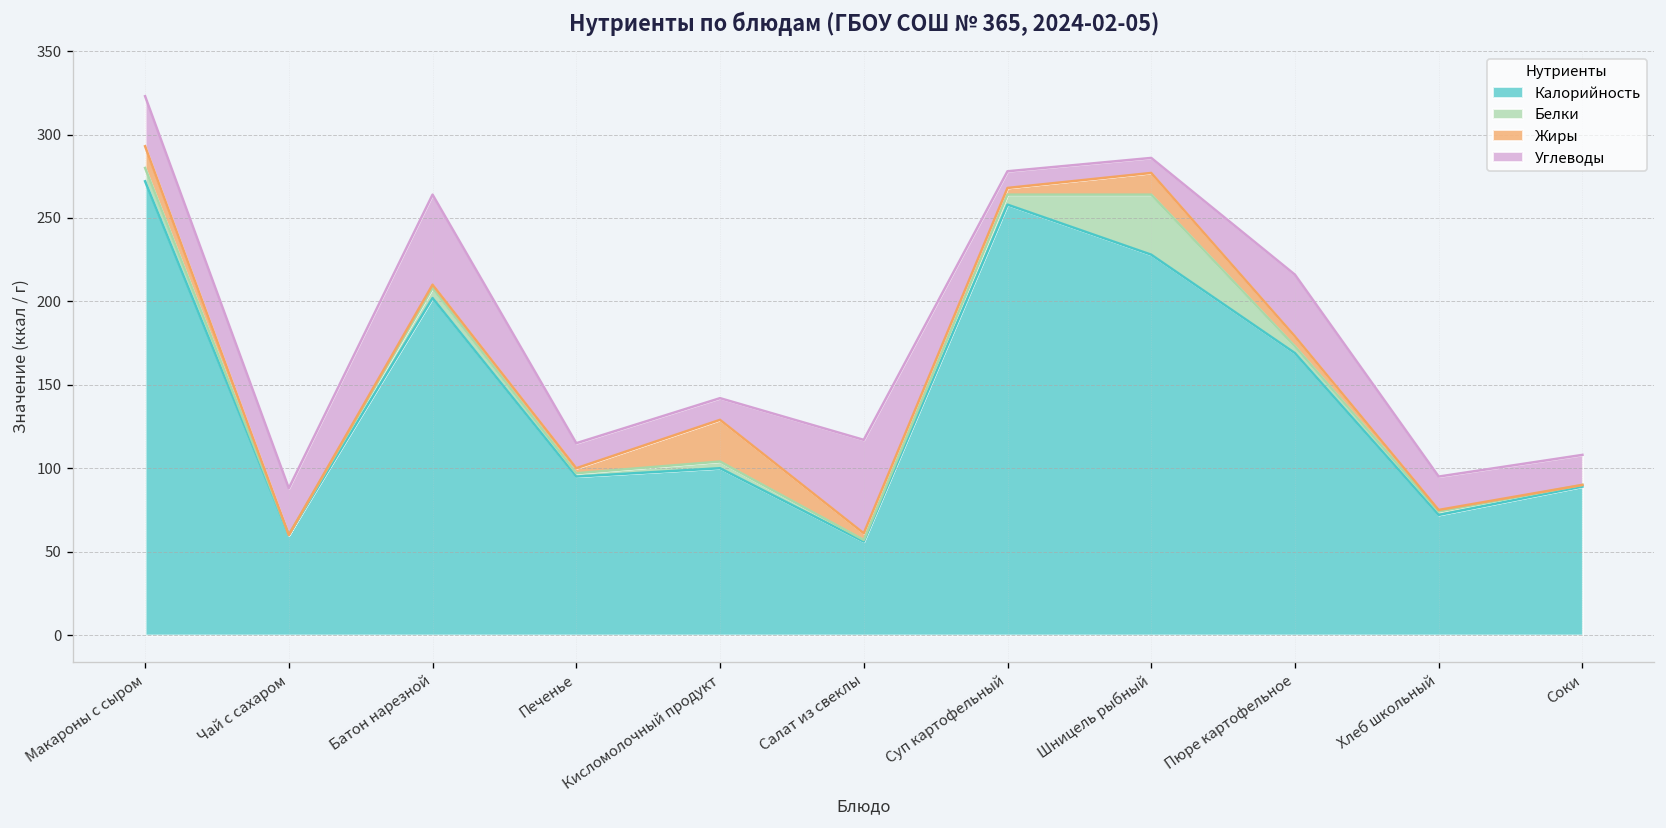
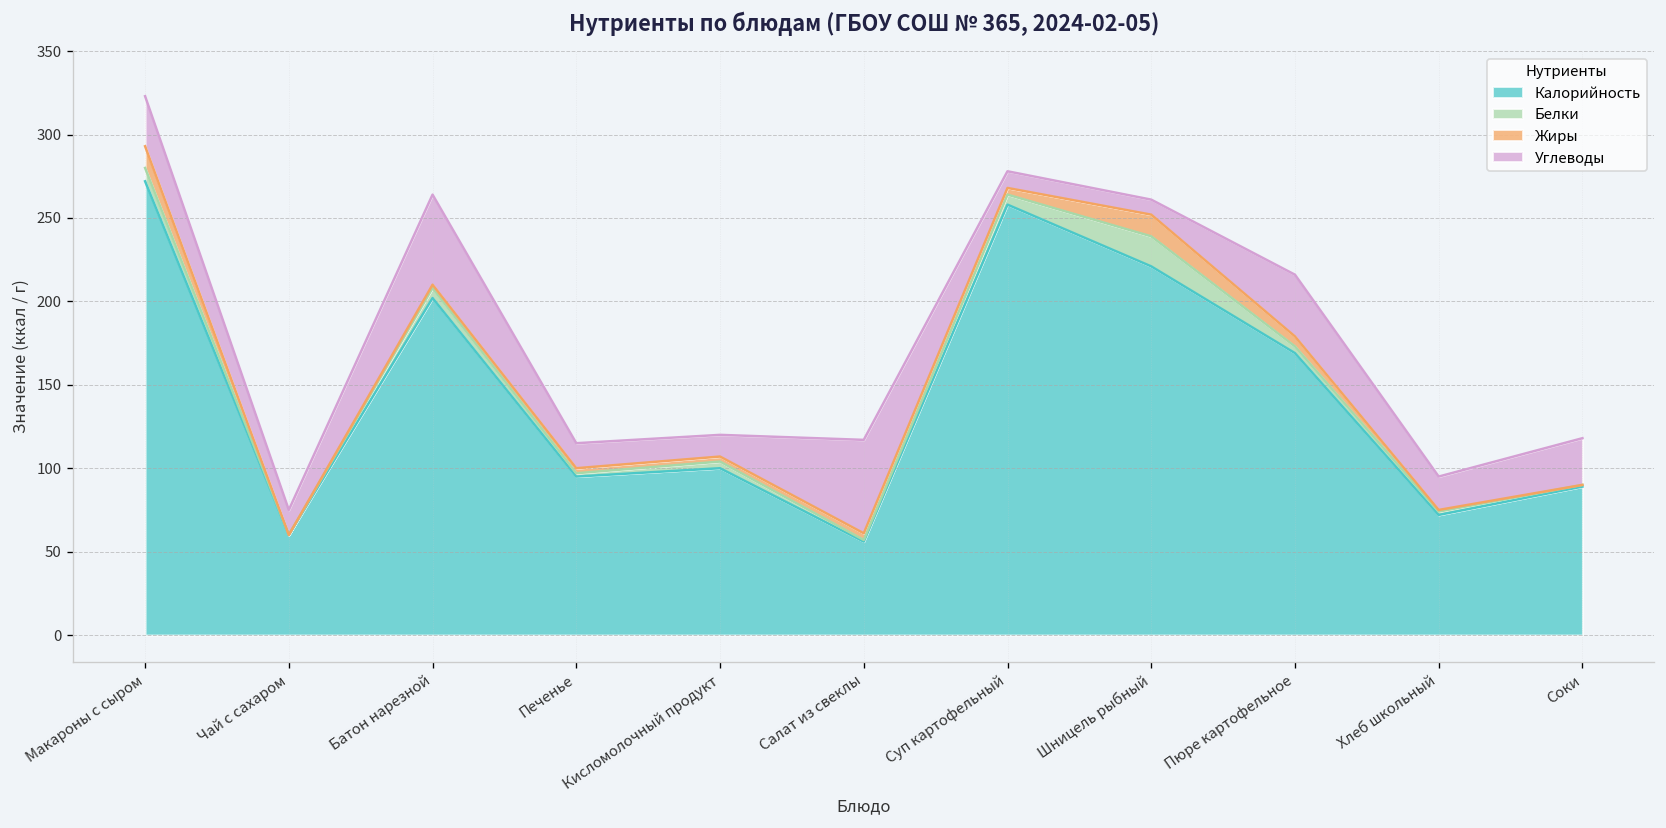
  {
    "Калорийность": {
      "Макароны с сыром": 272,
      "Батон нарезной": 202,
      "Печенье": 95,
      "Кисломолочный продукт": 100,
      "Суп картофельный": 258,
-     "Шницель рыбный": 228,
+     "Шницель рыбный": 221,
      "Пюре картофельное": 169,
      "Хлеб школьный": 72
    },
    "Белки": {
      "Макароны с сыром": 8,
      "Батон нарезной": 6,
      "Печенье": 2,
      "Кисломолочный продукт": 4,
      "Суп картофельный": 6,
-     "Шницель рыбный": 36,
+     "Шницель рыбный": 18,
      "Пюре картофельное": 4
    },
    "Жиры": {
      "Макароны с сыром": 13,
      "Батон нарезной": 2,
      "Печенье": 3,
-     "Кисломолочный продукт": 25,
+     "Кисломолочный продукт": 3,
      "Салат из свеклы": 4,
      "Суп картофельный": 4,
      "Шницель рыбный": 13,
      "Пюре картофельное": 6
    },
    "Углеводы": {
      "Макароны с сыром": 30,
-     "Чай с сахаром": 28,
+     "Чай с сахаром": 15,
      "Батон нарезной": 54,
      "Печенье": 15,
      "Кисломолочный продукт": 13,
      "Салат из свеклы": 56,
      "Суп картофельный": 10,
      "Шницель рыбный": 9,
      "Пюре картофельное": 37,
      "Хлеб школьный": 20,
-     "Соки": 18
+     "Соки": 28
    }
  }
